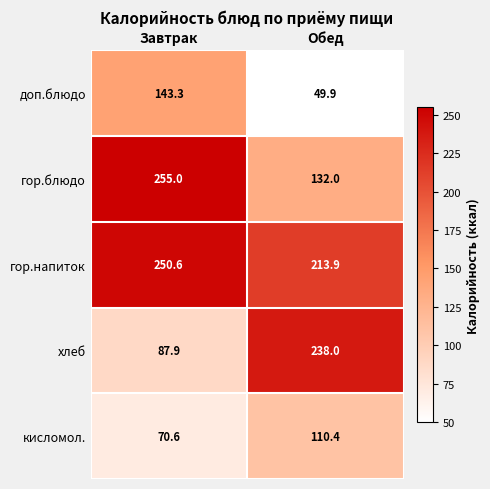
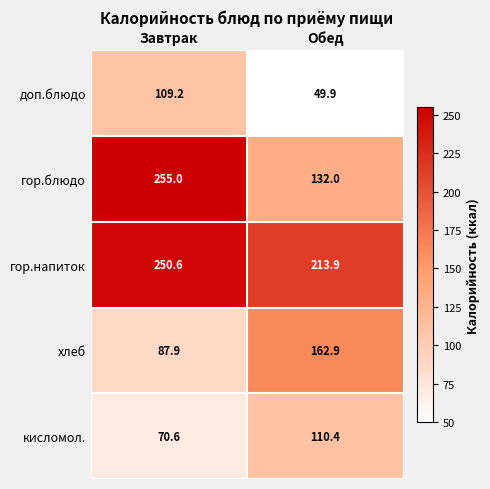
  {
    "доп.блюдо": {
-     "Завтрак": 143.3,
+     "Завтрак": 109.2,
      "Обед": 49.9
    },
    "гор.блюдо": {
      "Завтрак": 255.0,
      "Обед": 132.0
    },
    "гор.напиток": {
      "Завтрак": 250.6,
      "Обед": 213.9
    },
    "хлеб": {
      "Завтрак": 87.9,
-     "Обед": 238.0
+     "Обед": 162.9
    },
    "кисломол.": {
      "Завтрак": 70.6,
      "Обед": 110.4
    }
  }
